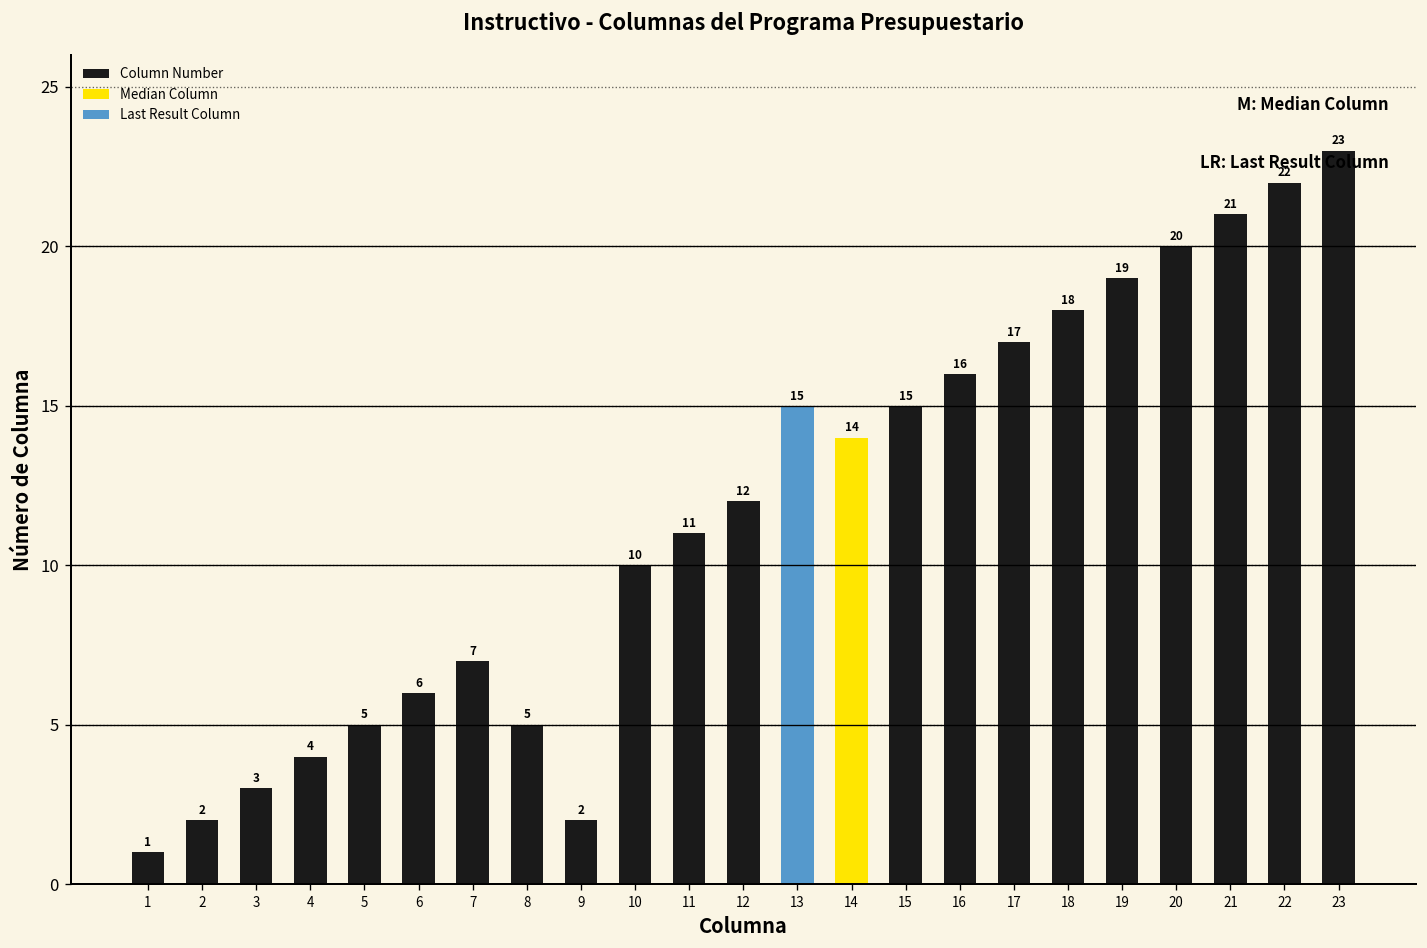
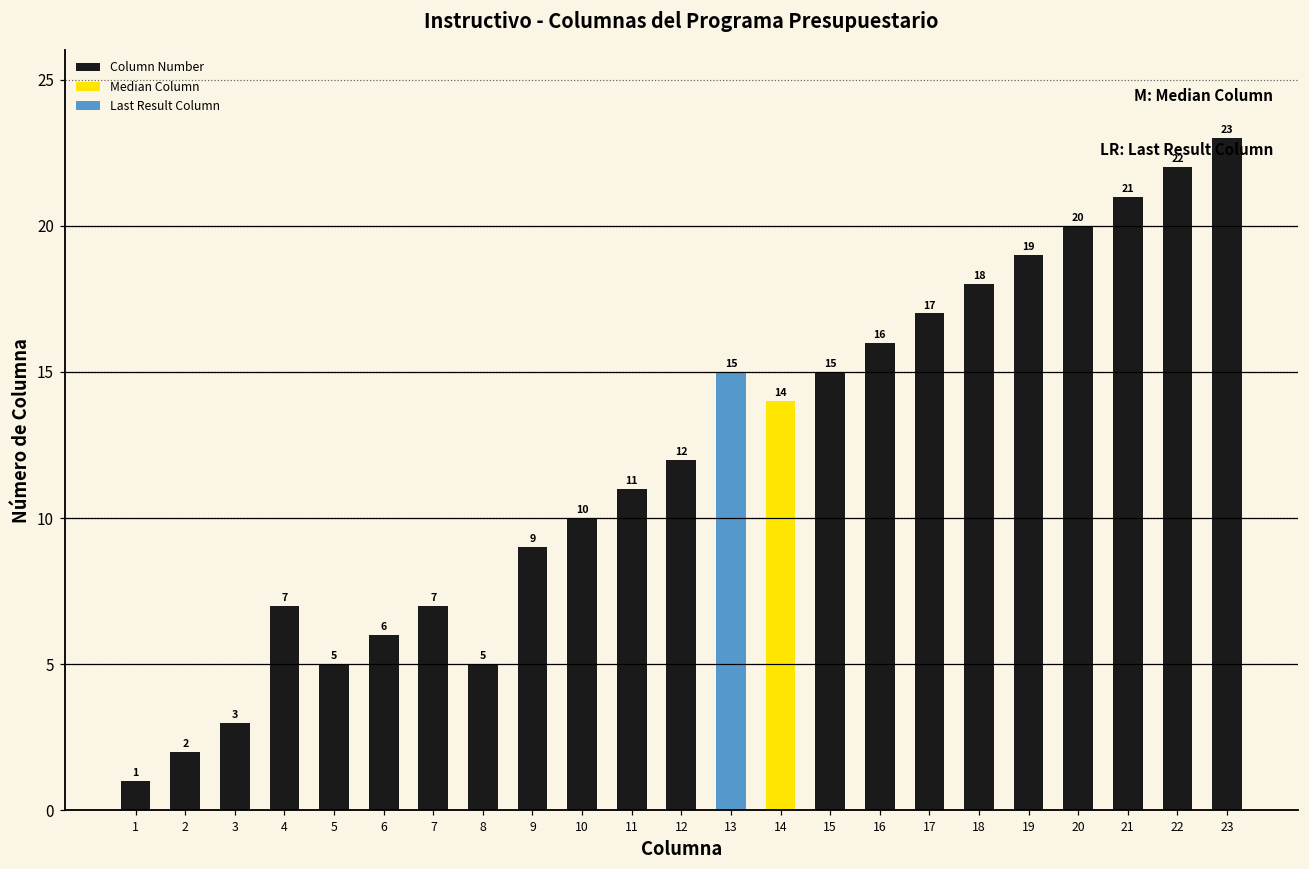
  {
    "Column Number": {
      "1": 1,
      "2": 2,
      "3": 3,
-     "4": 4,
+     "4": 7,
      "5": 5,
      "6": 6,
      "7": 7,
      "8": 5,
-     "9": 2,
+     "9": 9,
      "10": 10,
      "11": 11,
      "12": 12,
      "13": 15,
      "14": 14,
      "15": 15,
      "16": 16,
      "17": 17,
      "18": 18,
      "19": 19,
      "20": 20,
      "21": 21,
      "23": 23
    },
    "Median Column": {
      "14": 14
    },
    "Last Result Column": {
      "13": 15
    }
  }
